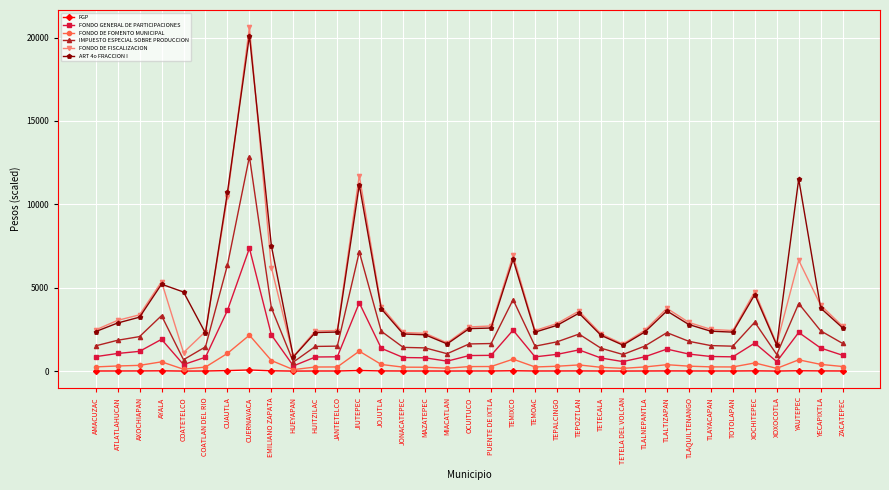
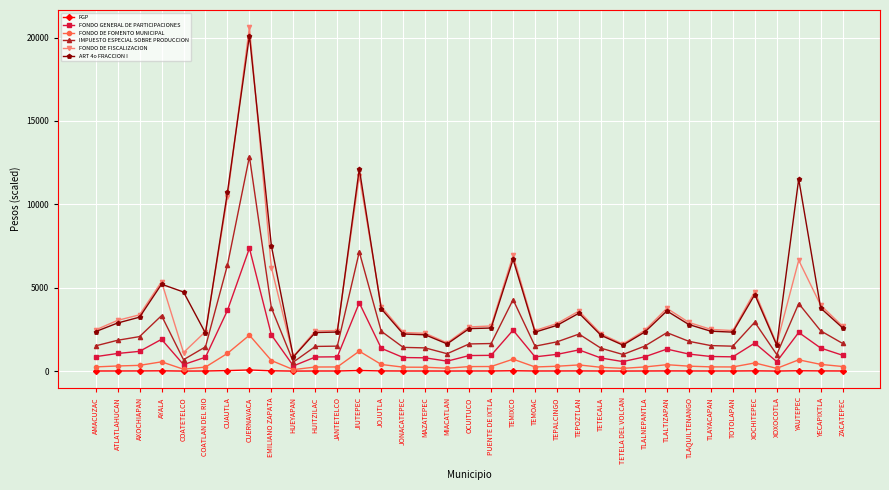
  {
    "FGP": {
      "AMACUZAC": 0,
      "ATLATLAHUCAN": 0,
      "AXOCHIAPAN": 0,
      "AYALA": 0,
      "COATLAN DEL RIO": 0,
      "CUAUTLA": 0,
      "CUERNAVACA": 100,
      "EMILIANO ZAPATA": 0,
      "HUITZILAC": 0,
      "JANTETELCO": 0,
      "JIUTEPEC": 0,
      "JOJUTLA": 0,
      "JONACATEPEC": 0,
      "MAZATEPEC": 0,
      "MIACATLAN": 0,
      "OCUITUCO": 0,
      "PUENTE DE IXTLA": 0,
      "TEMIXCO": 0,
      "TEMOAC": 0,
      "TEPALCINGO": 0,
      "TEPOZTLAN": 0,
      "TETECALA": 0,
      "TETELA DEL VOLCAN": 0,
      "TLALNEPANTLA": 0,
      "TLALTIZAPAN": 0,
      "TLAQUILTENANGO": 0,
      "TLAYACAPAN": 0,
      "TOTOLAPAN": 0,
      "XOCHITEPEC": 0,
      "XOXOCOTLA": 0,
      "YAUTEPEC": 0,
      "YECAPIXTLA": 0,
      "ZACATEPEC": 0
    },
    "ART 4o FRACCION I": {
      "ATLATLAHUCAN": 2900,
      "COATETELCO": 4700,
      "CUAUTLA": 10700,
      "CUERNAVACA": 20100,
      "EMILIANO ZAPATA": 7500,
-     "JIUTEPEC": 11200,
+     "JIUTEPEC": 12100,
      "TEMIXCO": 6700,
      "TLALTIZAPAN": 3600,
      "XOCHITEPEC": 4600,
      "YAUTEPEC": 11500,
      "YECAPIXTLA": 3800
    }
  }
